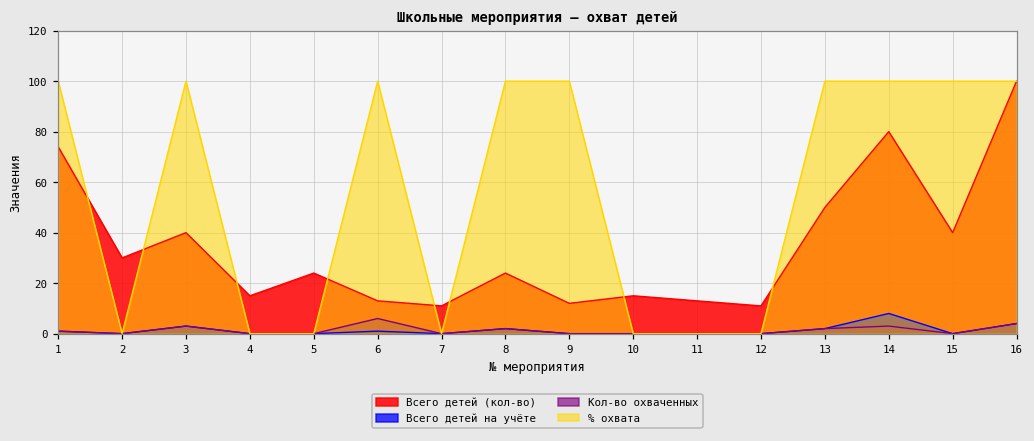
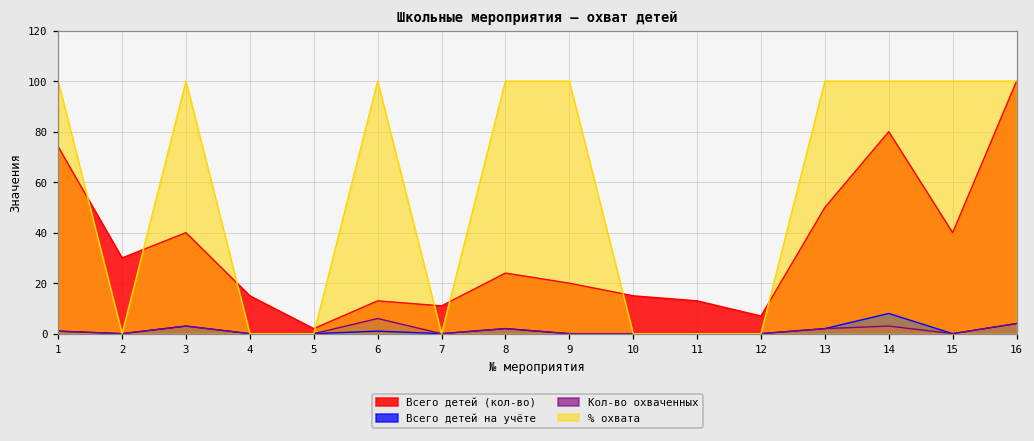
  {
    "Всего детей (кол-во)": {
      "1": 74,
      "2": 30,
      "3": 40,
      "4": 15,
-     "5": 24,
+     "5": 2,
      "6": 13,
      "7": 11,
      "8": 24,
-     "9": 12,
+     "9": 20,
      "10": 15,
      "11": 13,
-     "12": 11,
+     "12": 7,
      "13": 50,
      "14": 80,
      "15": 40
    },
    "Всего детей на учёте": {
      "6": 1,
      "14": 8
    },
    "Кол-во охваченных": {
      "6": 6,
      "14": 3
    },
    "% охвата": {
      "1": 100,
      "3": 100,
      "6": 100,
      "8": 100,
      "9": 100,
      "13": 100,
      "14": 100,
      "15": 100
    }
  }
